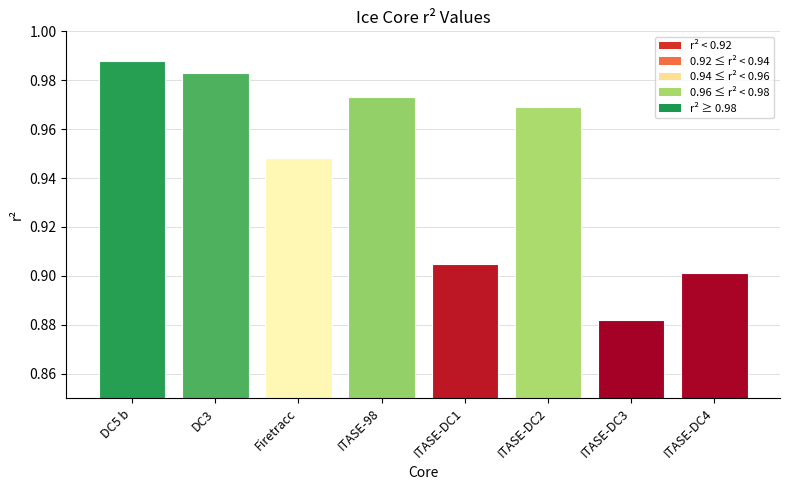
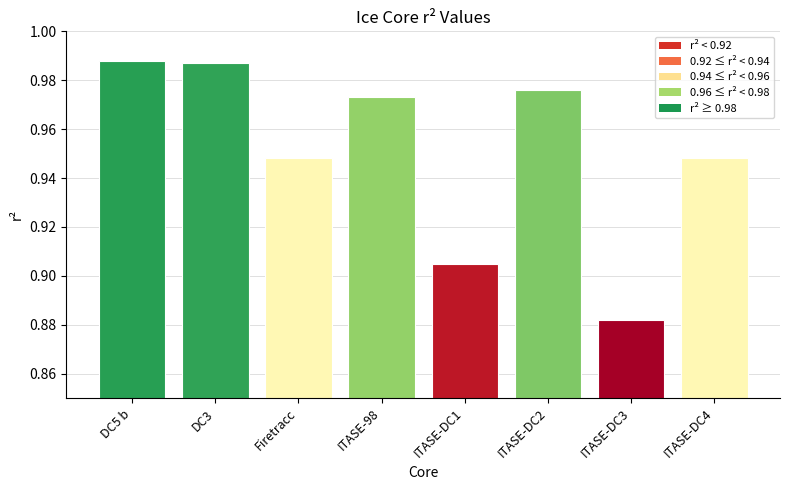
  {
    "DC5 b": 0.988,
-   "DC3": 0.983,
+   "DC3": 0.987,
    "Firetracc": 0.948,
    "ITASE-98": 0.973,
    "ITASE-DC1": 0.905,
-   "ITASE-DC2": 0.969,
+   "ITASE-DC2": 0.976,
    "ITASE-DC3": 0.882,
-   "ITASE-DC4": 0.901
+   "ITASE-DC4": 0.948
  }
